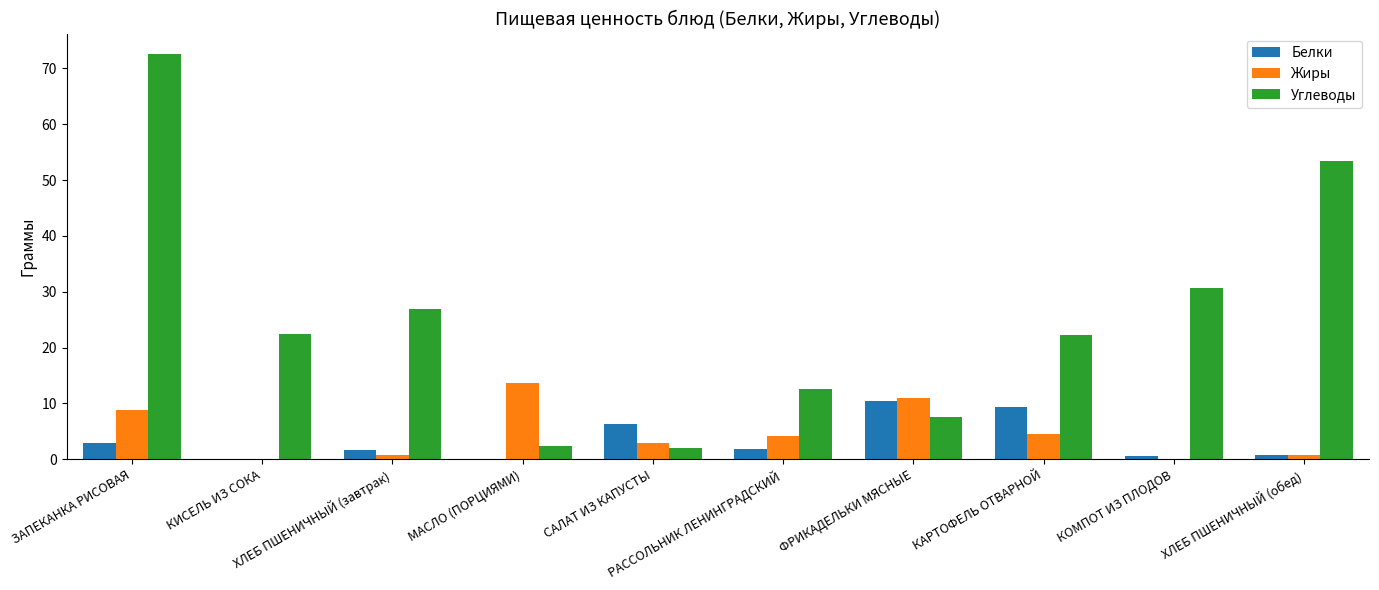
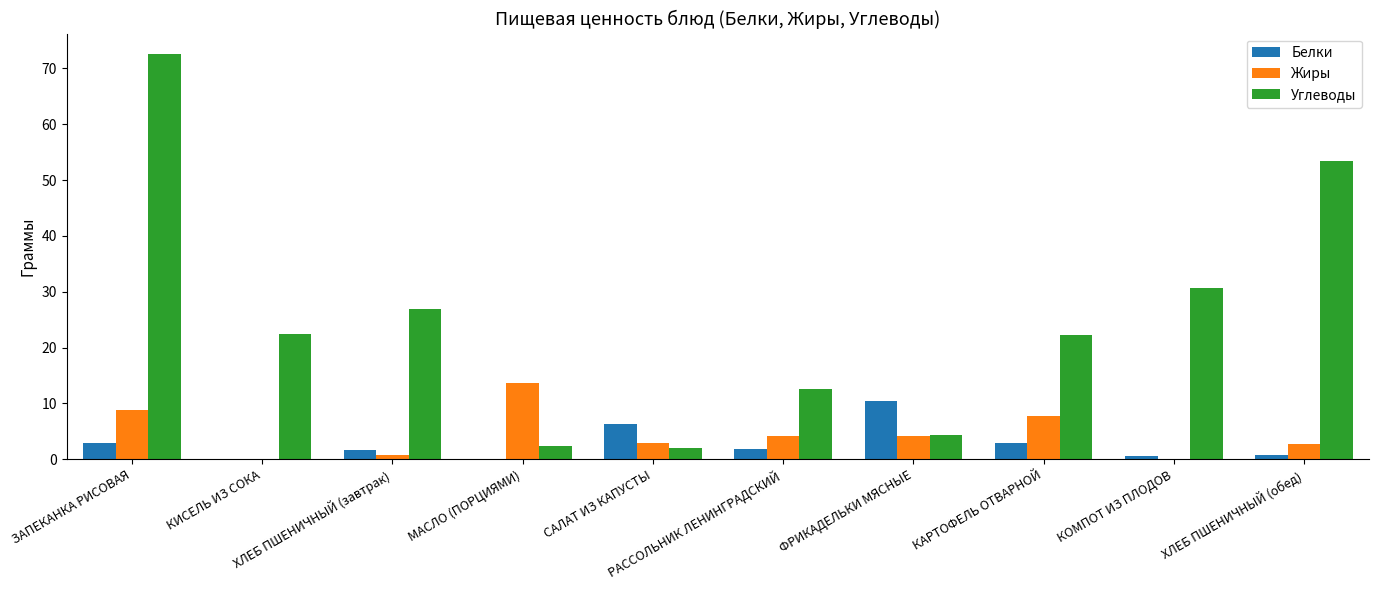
  {
    "Белки": {
      "ЗАПЕКАНКА РИСОВАЯ": 3,
      "КИСЕЛЬ ИЗ СОКА": 0,
      "ХЛЕБ ПШЕНИЧНЫЙ (завтрак)": 2,
      "САЛАТ ИЗ КАПУСТЫ": 6,
      "РАССОЛЬНИК ЛЕНИНГРАДСКИЙ": 2,
      "ФРИКАДЕЛЬКИ МЯСНЫЕ": 10,
-     "КАРТОФЕЛЬ ОТВАРНОЙ": 9,
+     "КАРТОФЕЛЬ ОТВАРНОЙ": 3,
      "КОМПОТ ИЗ ПЛОДОВ": 1,
      "ХЛЕБ ПШЕНИЧНЫЙ (обед)": 1
    },
    "Жиры": {
      "ЗАПЕКАНКА РИСОВАЯ": 9,
      "КИСЕЛЬ ИЗ СОКА": 0,
      "ХЛЕБ ПШЕНИЧНЫЙ (завтрак)": 1,
      "МАСЛО (ПОРЦИЯМИ)": 14,
      "САЛАТ ИЗ КАПУСТЫ": 3,
      "РАССОЛЬНИК ЛЕНИНГРАДСКИЙ": 4,
-     "ФРИКАДЕЛЬКИ МЯСНЫЕ": 11,
-     "КАРТОФЕЛЬ ОТВАРНОЙ": 5,
-     "ХЛЕБ ПШЕНИЧНЫЙ (обед)": 1
+     "ФРИКАДЕЛЬКИ МЯСНЫЕ": 4,
+     "КАРТОФЕЛЬ ОТВАРНОЙ": 8,
+     "ХЛЕБ ПШЕНИЧНЫЙ (обед)": 3
    },
    "Углеводы": {
      "ЗАПЕКАНКА РИСОВАЯ": 73,
      "КИСЕЛЬ ИЗ СОКА": 23,
      "ХЛЕБ ПШЕНИЧНЫЙ (завтрак)": 27,
      "МАСЛО (ПОРЦИЯМИ)": 2,
      "САЛАТ ИЗ КАПУСТЫ": 2,
      "РАССОЛЬНИК ЛЕНИНГРАДСКИЙ": 13,
-     "ФРИКАДЕЛЬКИ МЯСНЫЕ": 8,
+     "ФРИКАДЕЛЬКИ МЯСНЫЕ": 4,
      "КАРТОФЕЛЬ ОТВАРНОЙ": 22,
      "КОМПОТ ИЗ ПЛОДОВ": 31,
      "ХЛЕБ ПШЕНИЧНЫЙ (обед)": 53
    }
  }
